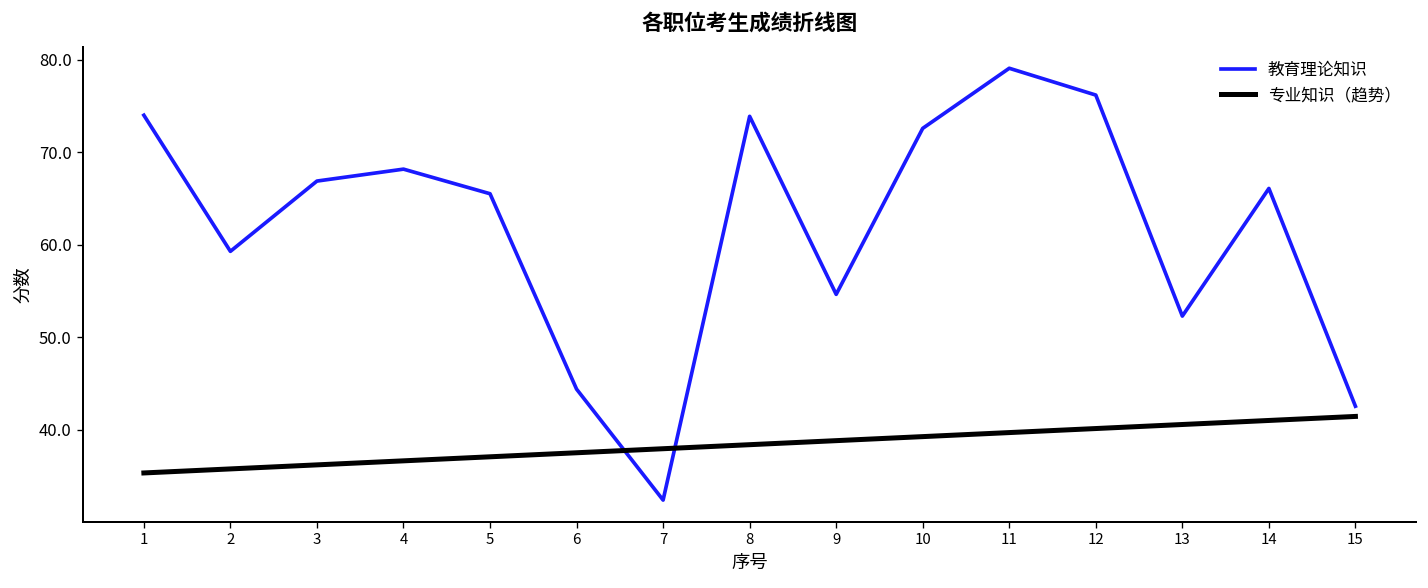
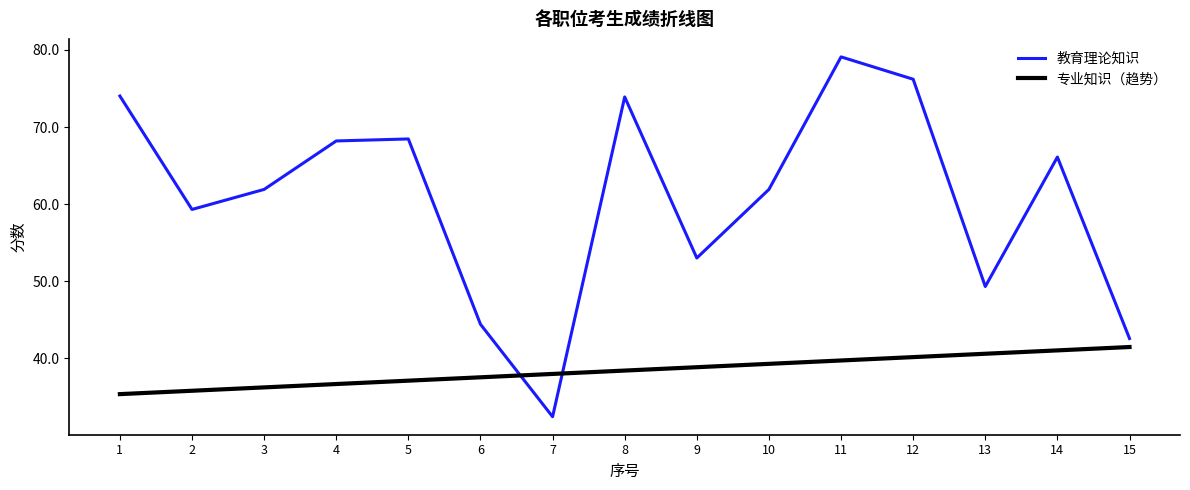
  {
    "教育理论知识": {
      "1": 74,
      "2": 59,
-     "3": 67,
+     "3": 62,
      "4": 68,
-     "5": 66,
+     "5": 68,
      "6": 44,
      "7": 32,
      "8": 74,
-     "9": 55,
-     "10": 73,
+     "9": 53,
+     "10": 62,
      "11": 79,
      "12": 76,
-     "13": 52,
+     "13": 49,
      "14": 66,
      "15": 43
    },
    "专业知识（趋势）": {
      "1": 35,
      "2": 36,
      "3": 36,
      "4": 37,
      "5": 37,
      "6": 38,
      "7": 38,
      "8": 38,
      "9": 39,
      "10": 39,
      "11": 40,
      "12": 40,
      "13": 41,
      "14": 41,
      "15": 41
    }
  }
